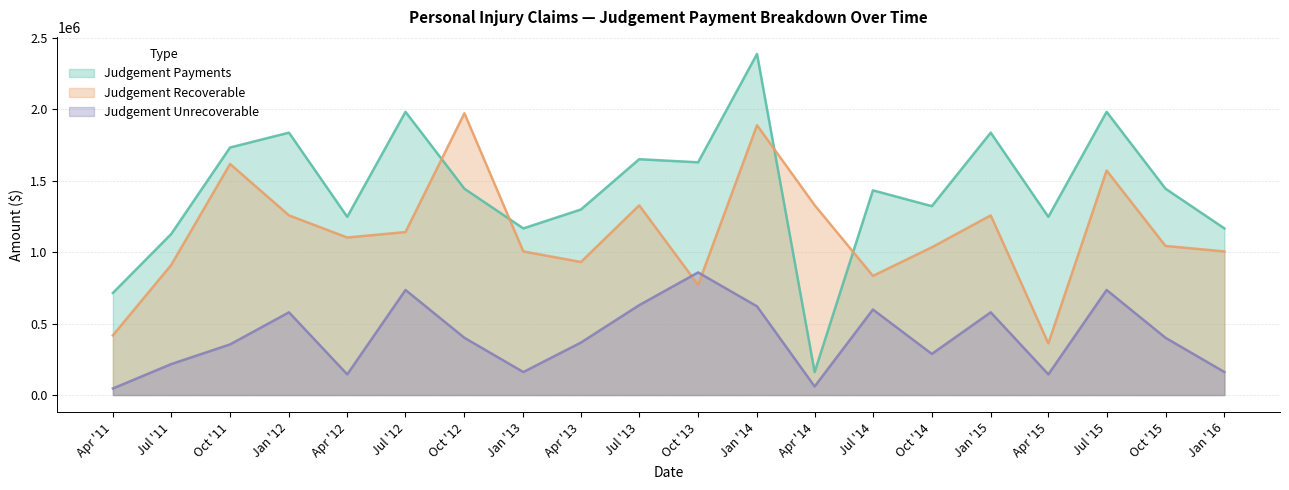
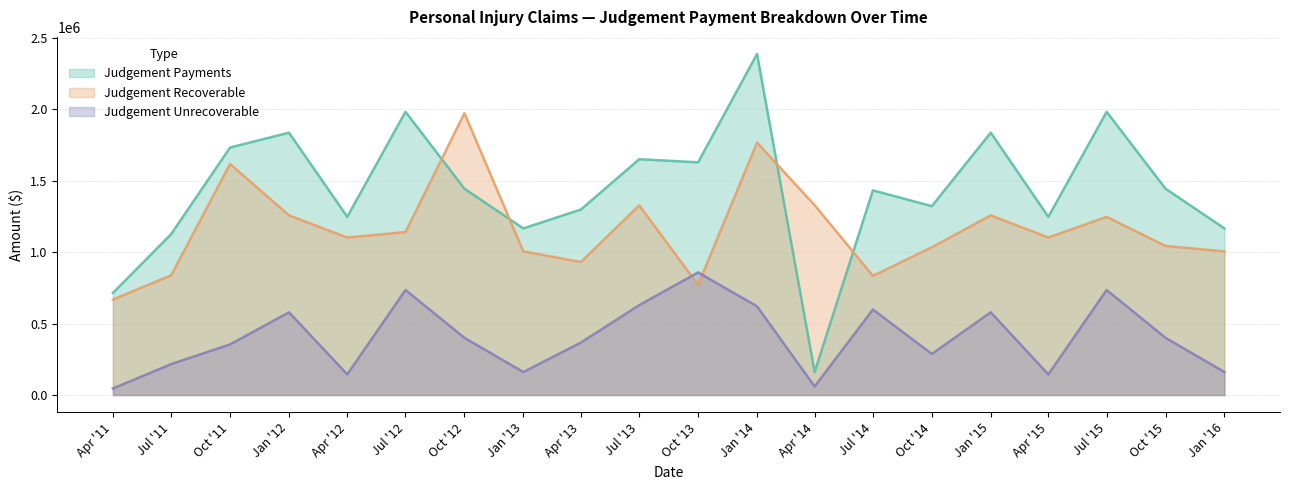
  {
    "Judgement Recoverable": {
-     "Apr '11": 420000,
-     "Jul '11": 910000,
+     "Apr '11": 670000,
+     "Jul '11": 840000,
      "Oct '11": 1620000,
      "Jan '12": 1260000,
      "Apr '12": 1100000,
      "Jul '12": 1140000,
      "Oct '12": 1970000,
      "Jan '13": 1010000,
      "Apr '13": 930000,
      "Jul '13": 1330000,
      "Oct '13": 770000,
-     "Jan '14": 1890000,
+     "Jan '14": 1770000,
      "Apr '14": 1330000,
      "Jul '14": 830000,
      "Oct '14": 1030000,
      "Jan '15": 1260000,
-     "Apr '15": 360000,
-     "Jul '15": 1570000,
+     "Apr '15": 1100000,
+     "Jul '15": 1250000,
      "Oct '15": 1040000,
      "Jan '16": 1010000
    }
  }
